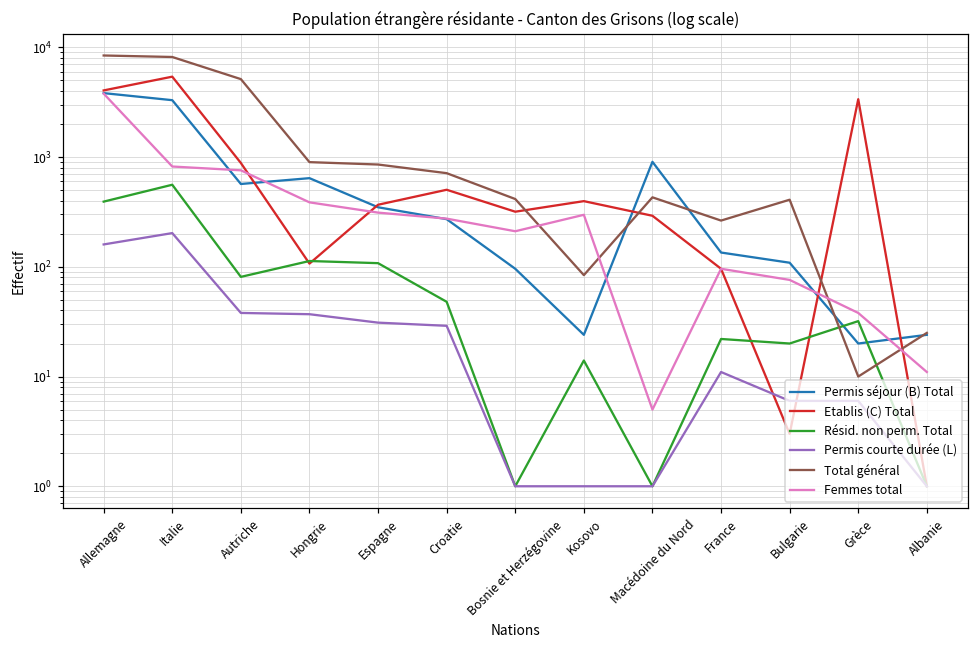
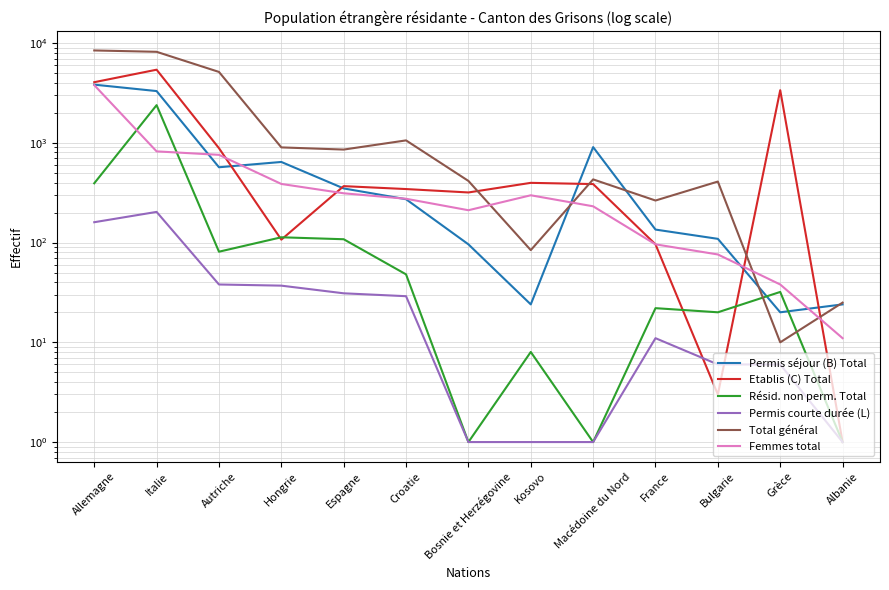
  {
    "Permis séjour (B) Total": {
      "Italie": 3300,
      "Autriche": 600,
      "Hongrie": 600,
      "Bosnie et Herzégovine": 100,
      "Kosovo": 24,
      "Macédoine du Nord": 900,
      "France": 140,
      "Bulgarie": 110,
      "Grèce": 20
    },
    "Etablis (C) Total": {
      "Italie": 5000,
      "Autriche": 900,
-     "Croatie": 500,
+     "Croatie": 340,
      "Bosnie et Herzégovine": 320,
      "Kosovo": 400,
-     "Macédoine du Nord": 290,
+     "Macédoine du Nord": 390,
      "Grèce": 3400
    },
    "Résid. non perm. Total": {
      "Allemagne": 390,
-     "Italie": 600,
+     "Italie": 2400,
      "Autriche": 80,
      "Espagne": 110,
      "Croatie": 50,
-     "Kosovo": 14,
+     "Kosovo": 8,
      "France": 22,
      "Bulgarie": 20,
      "Grèce": 32
    },
    "Permis courte durée (L)": {
      "Allemagne": 160,
      "Italie": 200,
      "Autriche": 38,
      "Hongrie": 37,
      "Espagne": 31,
      "Croatie": 29,
      "Kosovo": 1,
      "France": 11
    },
    "Total général": {
      "Allemagne": 8000,
      "Italie": 8000,
      "Autriche": 5000,
      "Hongrie": 900,
      "Espagne": 900,
-     "Croatie": 700,
+     "Croatie": 1100,
      "Bosnie et Herzégovine": 420,
      "Kosovo": 80,
      "Macédoine du Nord": 430,
      "France": 260,
      "Bulgarie": 410,
      "Grèce": 10
    },
    "Femmes total": {
      "Italie": 800,
      "Autriche": 800,
      "Hongrie": 390,
      "Espagne": 310,
      "Bosnie et Herzégovine": 210,
      "Kosovo": 300,
-     "Macédoine du Nord": 5,
+     "Macédoine du Nord": 230,
      "Bulgarie": 80,
      "Grèce": 38,
      "Albanie": 11
    }
  }
